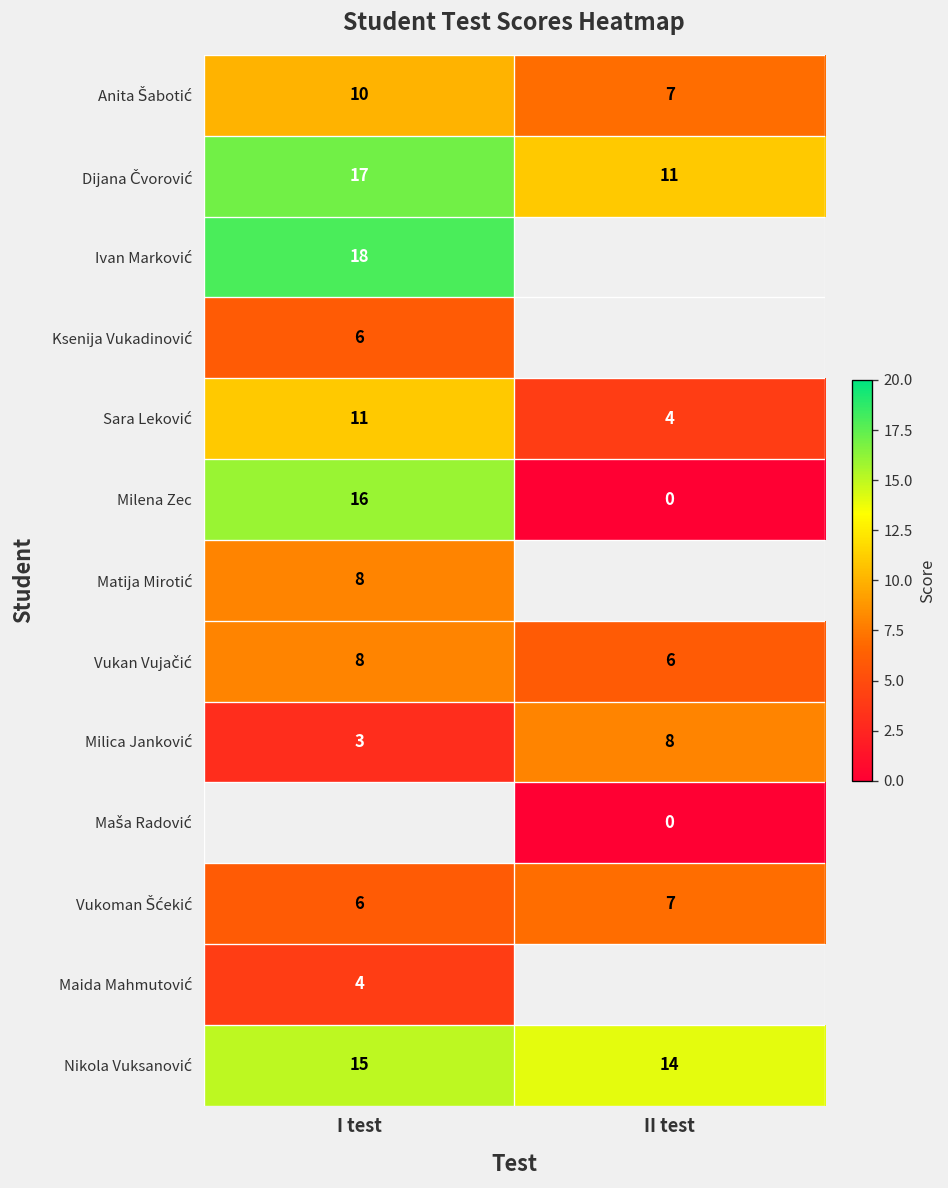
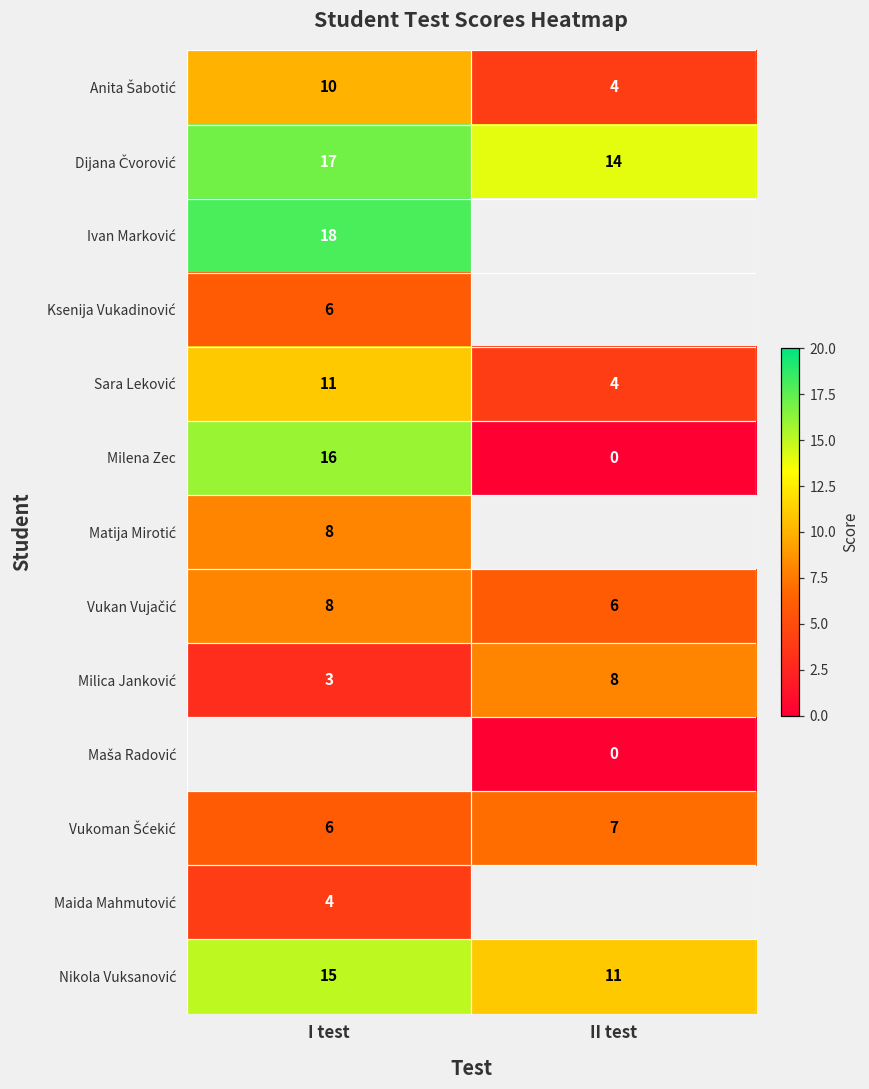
  {
    "Anita Šabotić": {
      "I test": 10,
-     "II test": 7
+     "II test": 4
    },
    "Dijana Čvorović": {
      "I test": 17,
-     "II test": 11
+     "II test": 14
    },
    "Ivan Marković": {
      "I test": 18
    },
    "Ksenija Vukadinović": {
      "I test": 6
    },
    "Sara Leković": {
      "I test": 11,
      "II test": 4
    },
    "Milena Zec": {
      "I test": 16,
      "II test": 0
    },
    "Matija Mirotić": {
      "I test": 8
    },
    "Vukan Vujačić": {
      "I test": 8,
      "II test": 6
    },
    "Milica Janković": {
      "I test": 3,
      "II test": 8
    },
    "Maša Radović": {
      "II test": 0
    },
    "Vukoman Šćekić": {
      "I test": 6,
      "II test": 7
    },
    "Maida Mahmutović": {
      "I test": 4
    },
    "Nikola Vuksanović": {
      "I test": 15,
-     "II test": 14
+     "II test": 11
    }
  }
